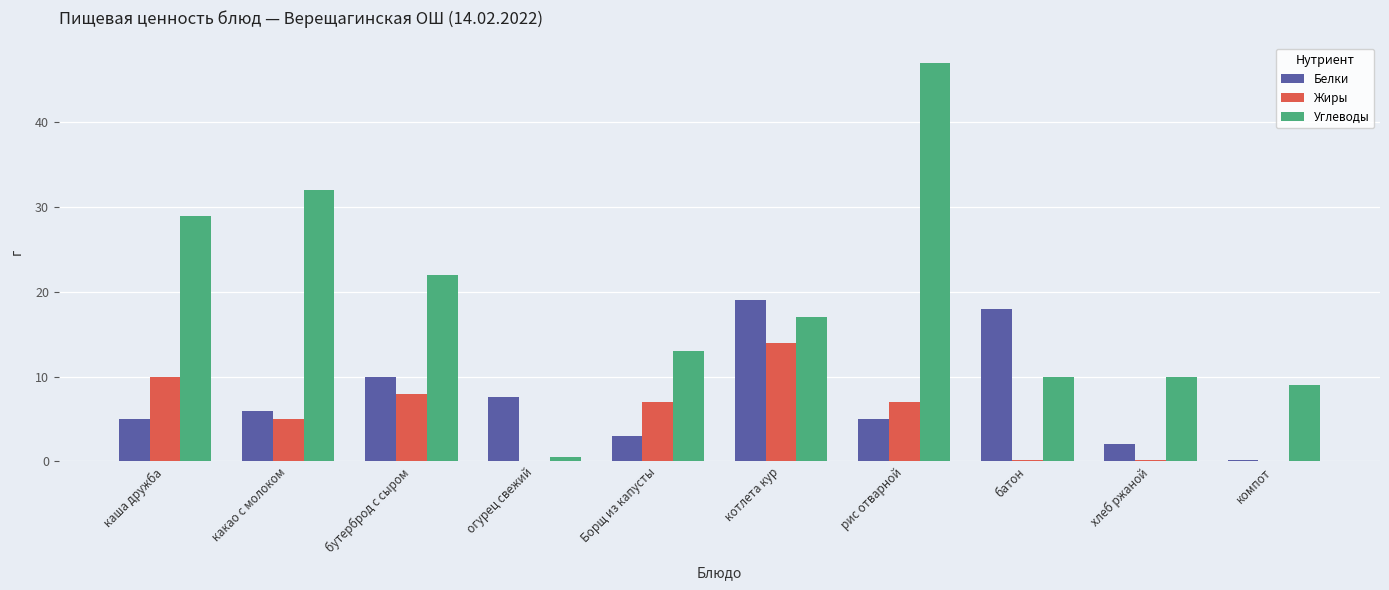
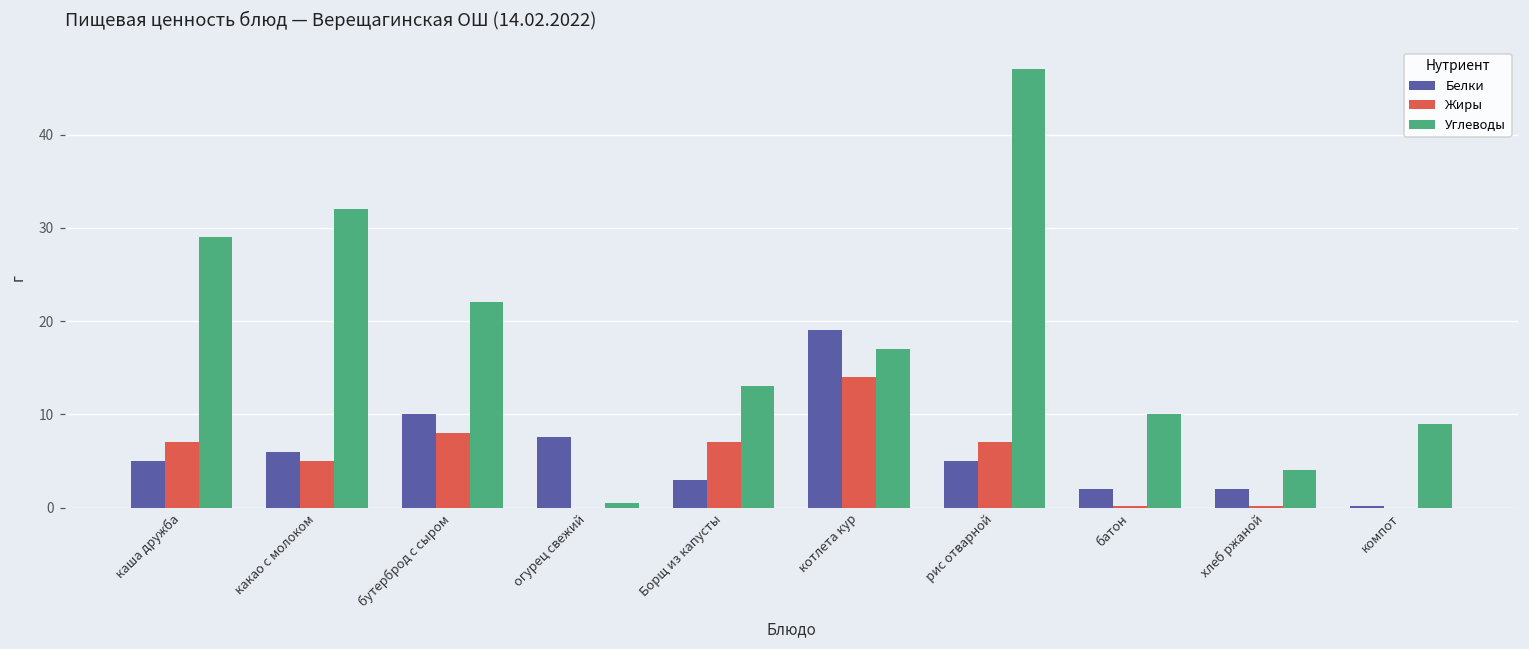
  {
    "Белки": {
      "каша дружба": 5,
      "какао с молоком": 6,
      "бутерброд с сыром": 10,
      "огурец свежий": 8,
      "Борщ из капусты": 3,
      "котлета кур": 19,
      "рис отварной": 5,
-     "батон": 18,
+     "батон": 2,
      "хлеб ржаной": 2
    },
    "Жиры": {
-     "каша дружба": 10,
+     "каша дружба": 7,
      "какао с молоком": 5,
      "бутерброд с сыром": 8,
      "огурец свежий": 0,
      "Борщ из капусты": 7,
      "котлета кур": 14,
      "рис отварной": 7,
      "компот": 0
    },
    "Углеводы": {
      "каша дружба": 29,
      "какао с молоком": 32,
      "бутерброд с сыром": 22,
      "огурец свежий": 1,
      "Борщ из капусты": 13,
      "котлета кур": 17,
      "рис отварной": 47,
      "батон": 10,
-     "хлеб ржаной": 10,
+     "хлеб ржаной": 4,
      "компот": 9
    }
  }
